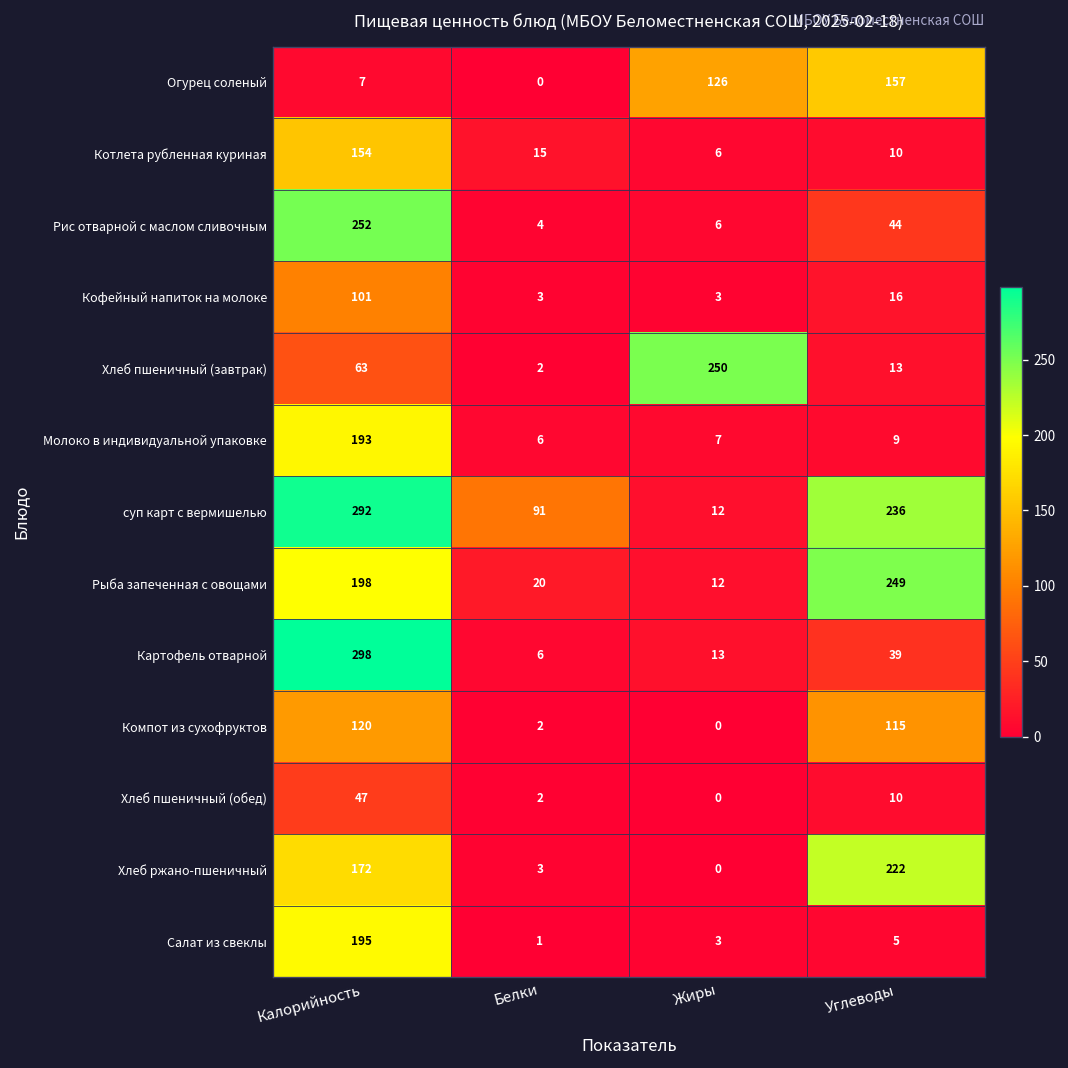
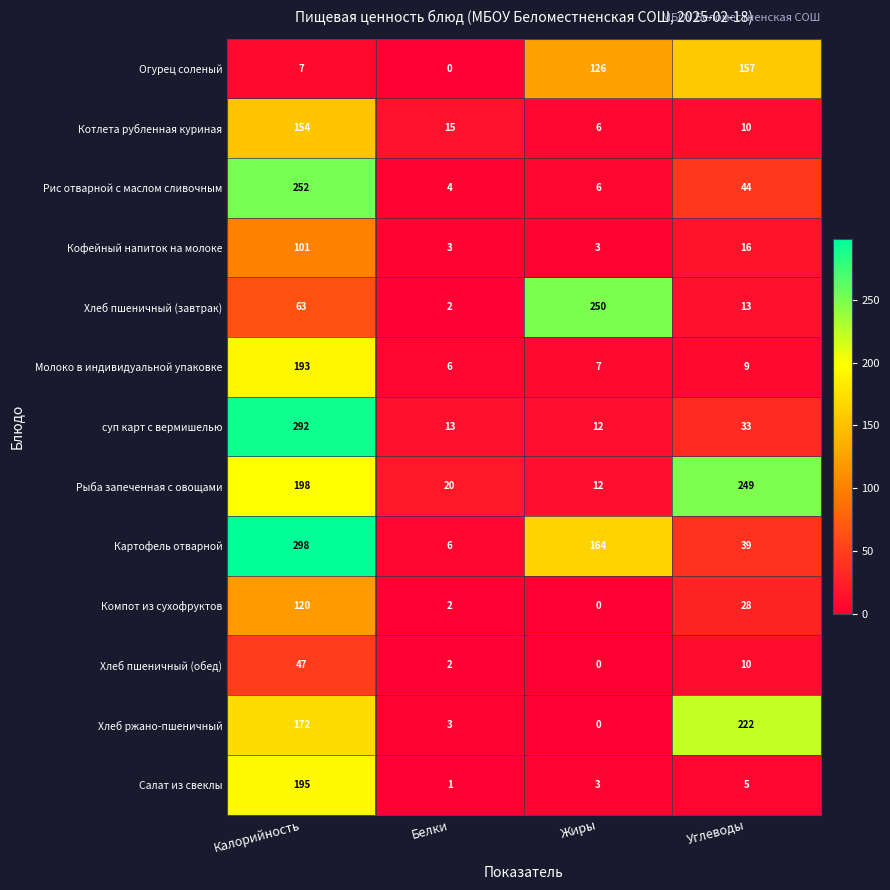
  {
    "Огурец соленый": {
      "Калорийность": 7,
      "Белки": 0,
      "Жиры": 126,
      "Углеводы": 157
    },
    "Котлета рубленная куриная": {
      "Калорийность": 154,
      "Белки": 15,
      "Жиры": 6,
      "Углеводы": 10
    },
    "Рис отварной с маслом сливочным": {
      "Калорийность": 252,
      "Белки": 4,
      "Жиры": 6,
      "Углеводы": 44
    },
    "Кофейный напиток на молоке": {
      "Калорийность": 101,
      "Белки": 3,
      "Жиры": 3,
      "Углеводы": 16
    },
    "Хлеб пшеничный (завтрак)": {
      "Калорийность": 63,
      "Белки": 2,
      "Жиры": 250,
      "Углеводы": 13
    },
    "Молоко в индивидуальной упаковке": {
      "Калорийность": 193,
      "Белки": 6,
      "Жиры": 7,
      "Углеводы": 9
    },
    "суп карт с вермишелью": {
      "Калорийность": 292,
-     "Белки": 91,
+     "Белки": 13,
      "Жиры": 12,
-     "Углеводы": 236
+     "Углеводы": 33
    },
    "Рыба запеченная с овощами": {
      "Калорийность": 198,
      "Белки": 20,
      "Жиры": 12,
      "Углеводы": 249
    },
    "Картофель отварной": {
      "Калорийность": 298,
      "Белки": 6,
-     "Жиры": 13,
+     "Жиры": 164,
      "Углеводы": 39
    },
    "Компот из сухофруктов": {
      "Калорийность": 120,
      "Белки": 2,
      "Жиры": 0,
-     "Углеводы": 115
+     "Углеводы": 28
    },
    "Хлеб пшеничный (обед)": {
      "Калорийность": 47,
      "Белки": 2,
      "Жиры": 0,
      "Углеводы": 10
    },
    "Хлеб ржано-пшеничный": {
      "Калорийность": 172,
      "Белки": 3,
      "Жиры": 0,
      "Углеводы": 222
    },
    "Салат из свеклы": {
      "Калорийность": 195,
      "Белки": 1,
      "Жиры": 3,
      "Углеводы": 5
    }
  }
